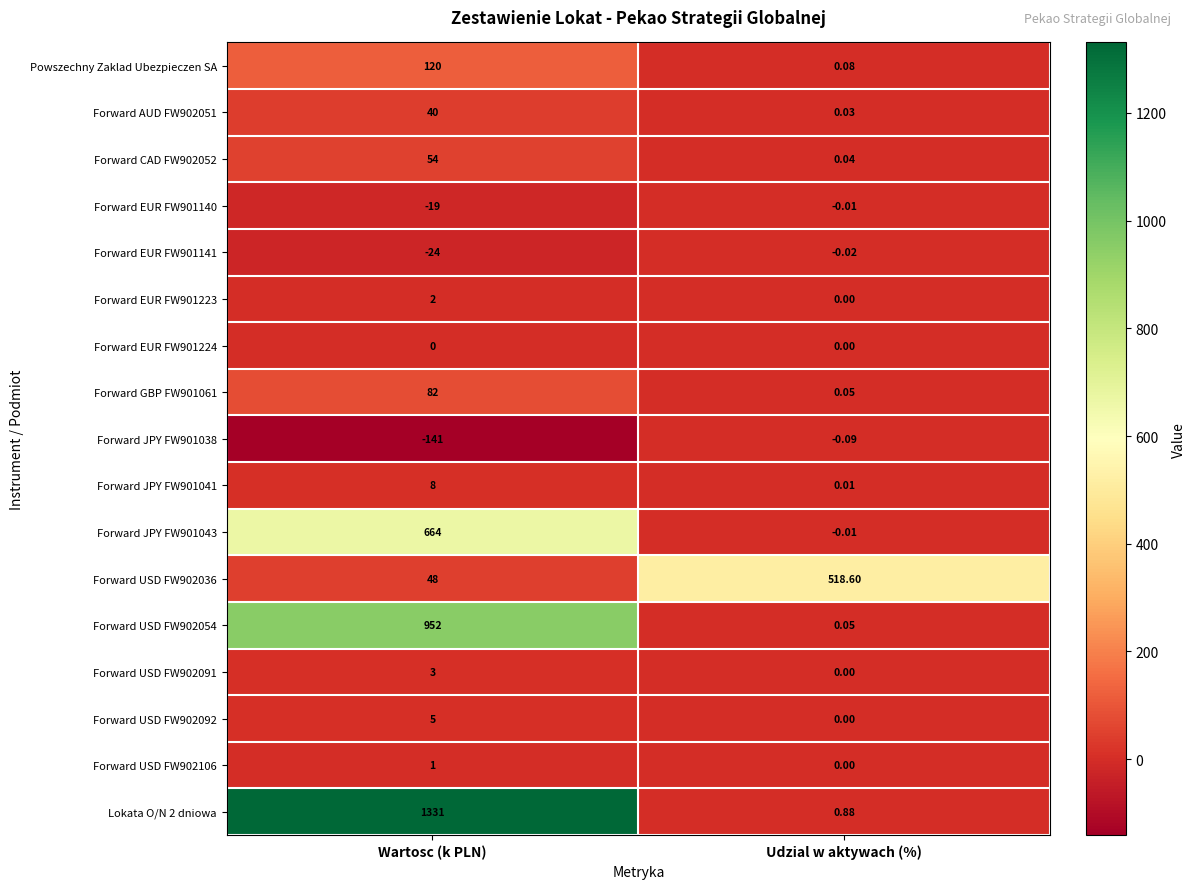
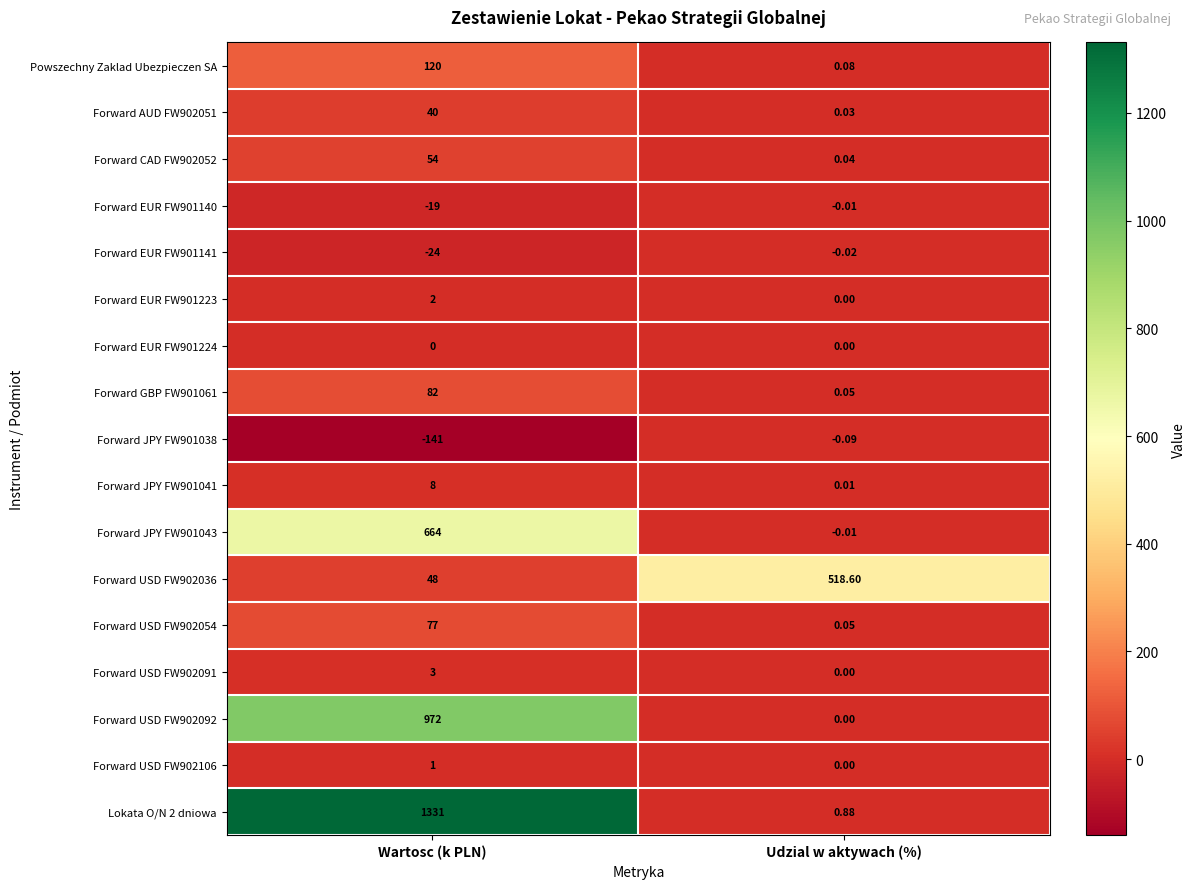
  {
    "Powszechny Zaklad Ubezpieczen SA": {
      "Wartosc (k PLN)": 120,
      "Udzial w aktywach (%)": 0.08
    },
    "Forward AUD FW902051": {
      "Wartosc (k PLN)": 40,
      "Udzial w aktywach (%)": 0.03
    },
    "Forward CAD FW902052": {
      "Wartosc (k PLN)": 54,
      "Udzial w aktywach (%)": 0.04
    },
    "Forward EUR FW901140": {
      "Wartosc (k PLN)": -19,
      "Udzial w aktywach (%)": -0.01
    },
    "Forward EUR FW901141": {
      "Wartosc (k PLN)": -24,
      "Udzial w aktywach (%)": -0.02
    },
    "Forward EUR FW901223": {
      "Wartosc (k PLN)": 2,
      "Udzial w aktywach (%)": 0.00
    },
    "Forward EUR FW901224": {
      "Wartosc (k PLN)": 0,
      "Udzial w aktywach (%)": 0.00
    },
    "Forward GBP FW901061": {
      "Wartosc (k PLN)": 82,
      "Udzial w aktywach (%)": 0.05
    },
    "Forward JPY FW901038": {
      "Wartosc (k PLN)": -141,
      "Udzial w aktywach (%)": -0.09
    },
    "Forward JPY FW901041": {
      "Wartosc (k PLN)": 8,
      "Udzial w aktywach (%)": 0.01
    },
    "Forward JPY FW901043": {
      "Wartosc (k PLN)": 664,
      "Udzial w aktywach (%)": -0.01
    },
    "Forward USD FW902036": {
      "Wartosc (k PLN)": 48,
      "Udzial w aktywach (%)": 518.60
    },
    "Forward USD FW902054": {
-     "Wartosc (k PLN)": 952,
+     "Wartosc (k PLN)": 77,
      "Udzial w aktywach (%)": 0.05
    },
    "Forward USD FW902091": {
      "Wartosc (k PLN)": 3,
      "Udzial w aktywach (%)": 0.00
    },
    "Forward USD FW902092": {
-     "Wartosc (k PLN)": 5,
+     "Wartosc (k PLN)": 972,
      "Udzial w aktywach (%)": 0.00
    },
    "Forward USD FW902106": {
      "Wartosc (k PLN)": 1,
      "Udzial w aktywach (%)": 0.00
    },
    "Lokata O/N 2 dniowa": {
      "Wartosc (k PLN)": 1331,
      "Udzial w aktywach (%)": 0.88
    }
  }
